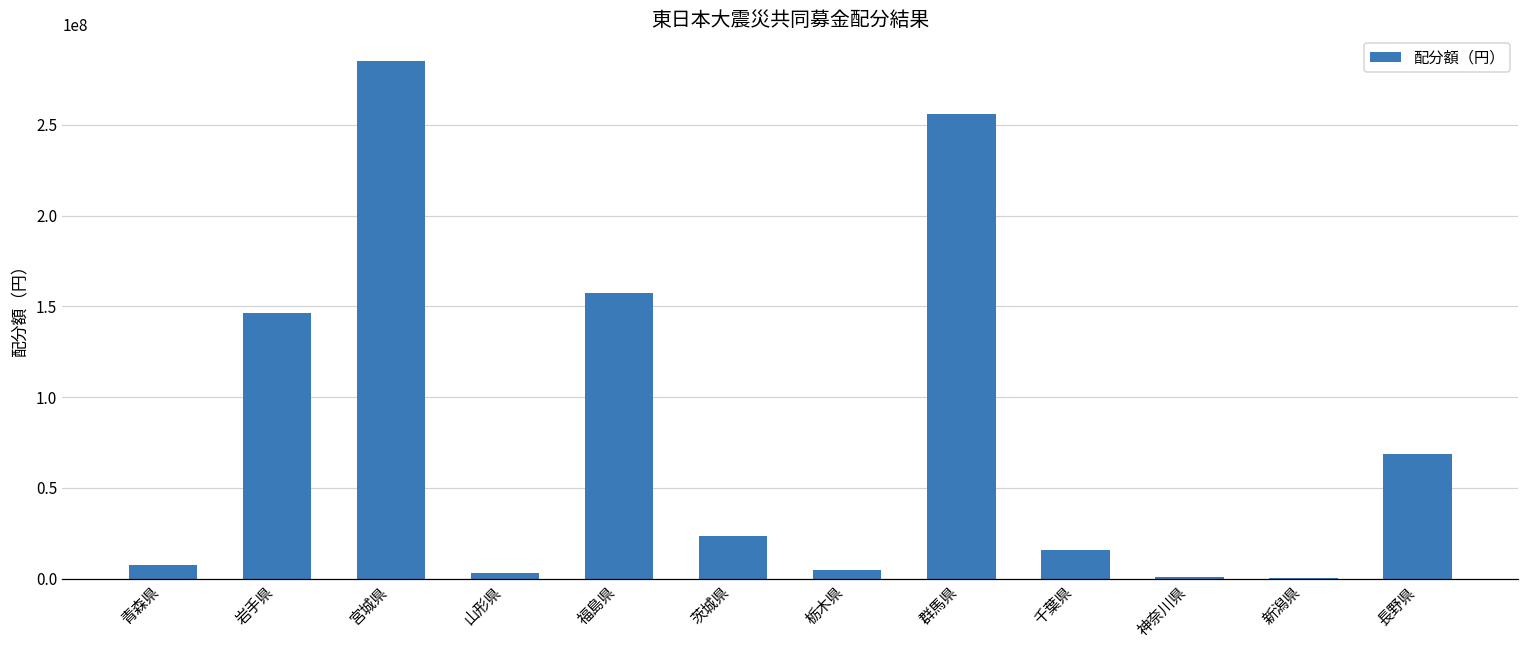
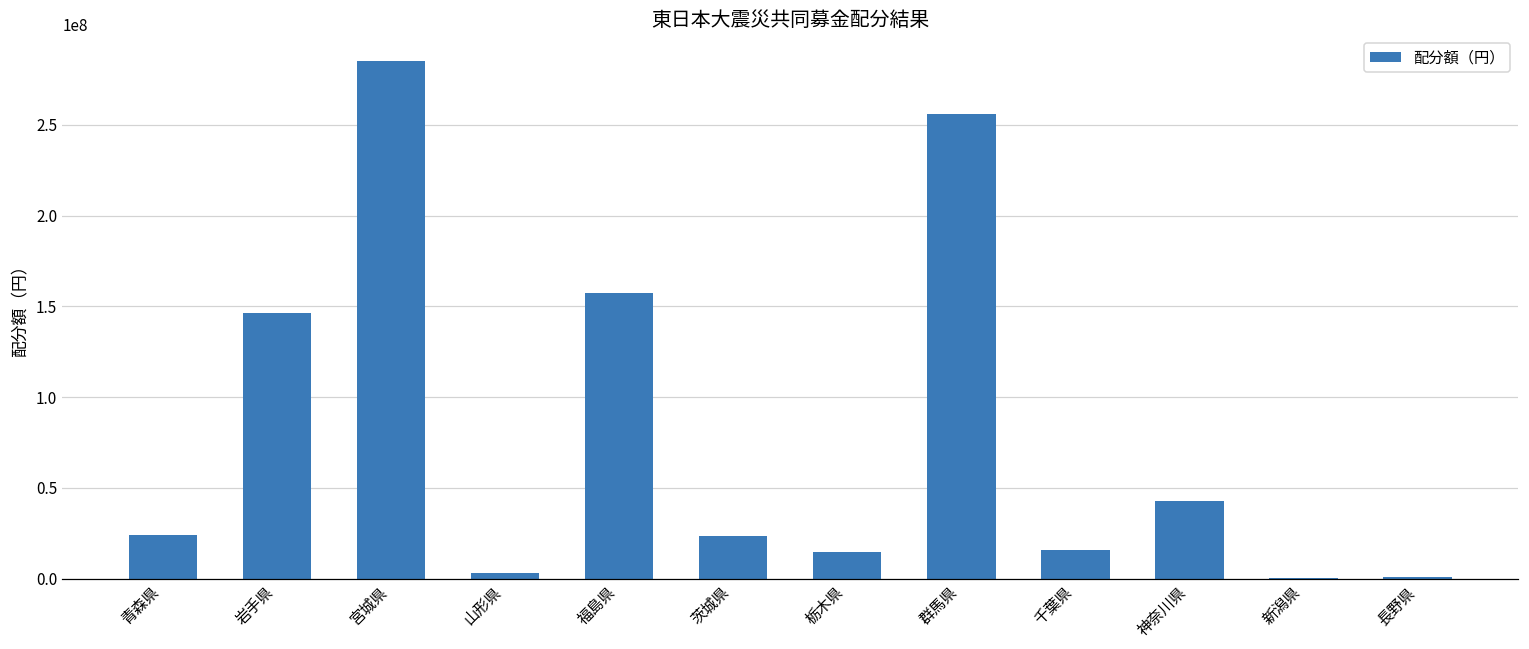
  {
-   "青森県": 7000000,
+   "青森県": 24000000,
    "岩手県": 146000000,
    "宮城県": 285000000,
    "山形県": 3000000,
    "福島県": 157000000,
    "茨城県": 24000000,
-   "栃木県": 5000000,
+   "栃木県": 14000000,
    "群馬県": 256000000,
    "千葉県": 16000000,
-   "神奈川県": 1000000,
-   "長野県": 69000000
+   "神奈川県": 43000000,
+   "長野県": 1000000
  }
